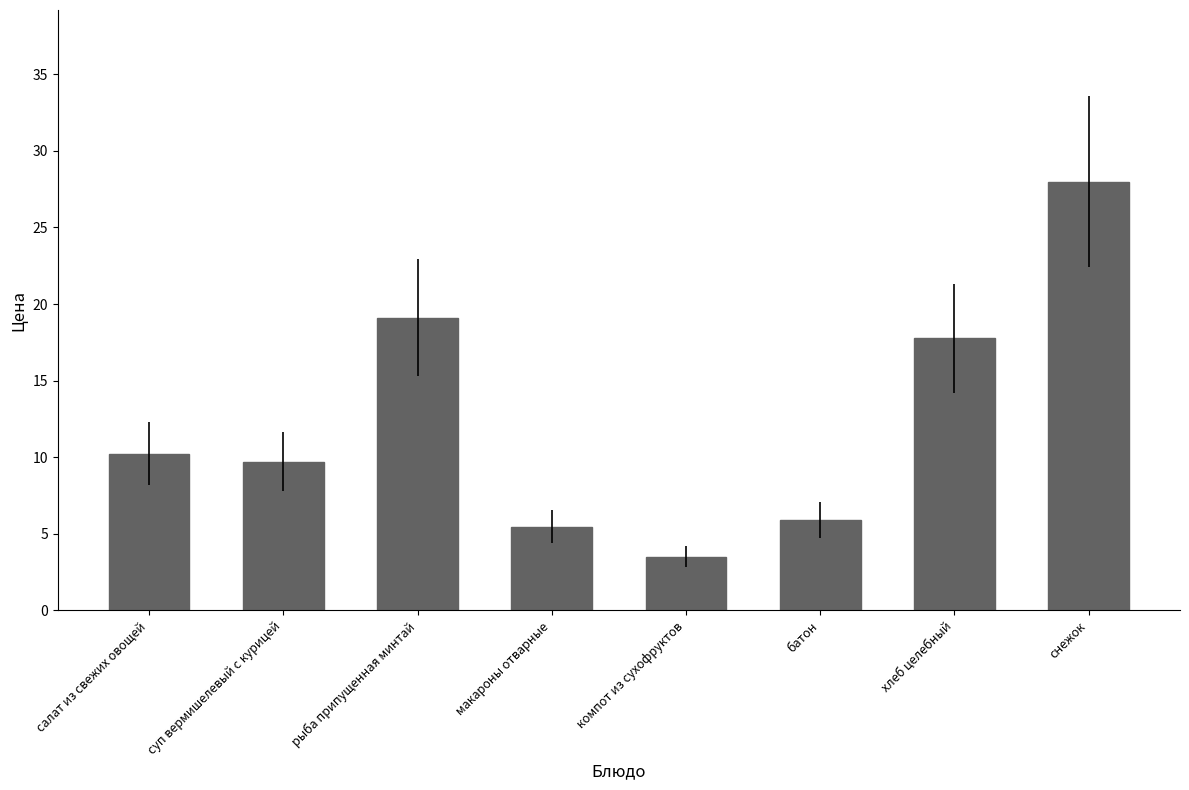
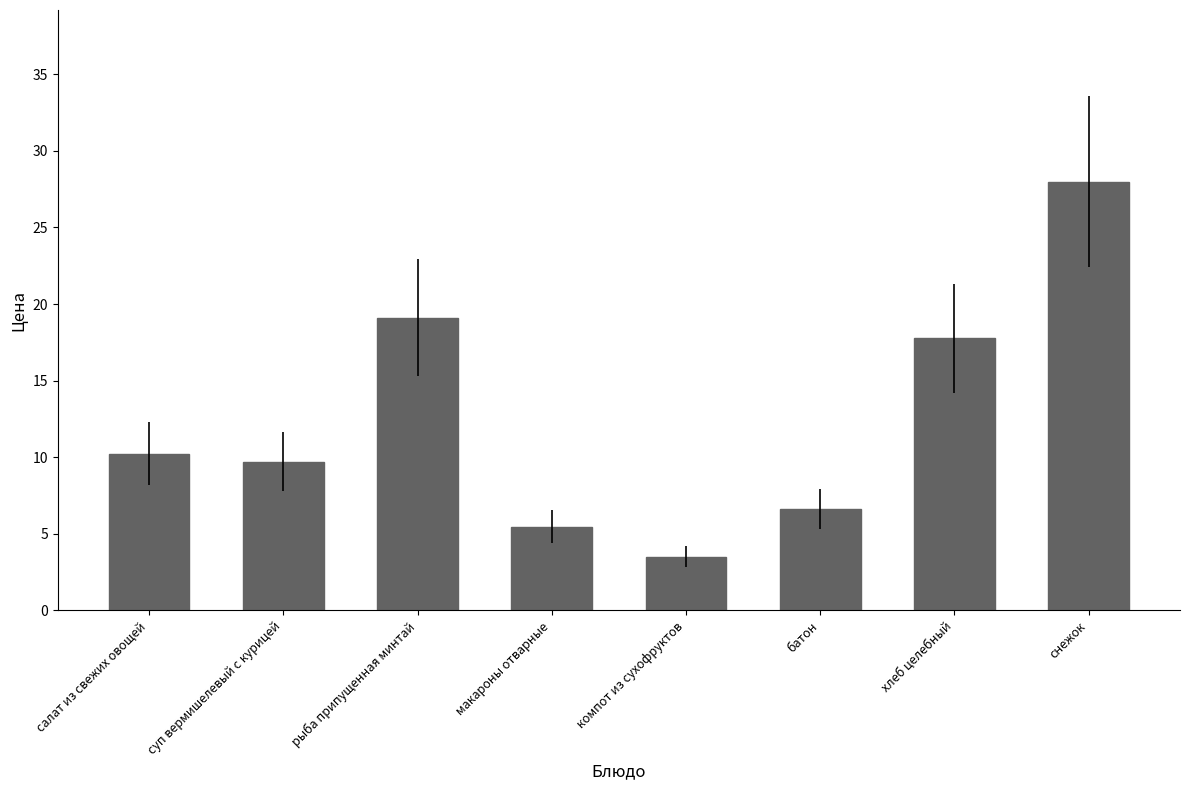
  {
    "салат из свежих овощей": 10.2,
    "суп вермишелевый с курицей": 9.7,
    "рыба припущенная минтай": 19.1,
    "макароны отварные": 5.5,
    "компот из сухофруктов": 3.5,
-   "батон": 5.9,
+   "батон": 6.6,
    "хлеб целебный": 17.8,
    "снежок": 28.0
  }
